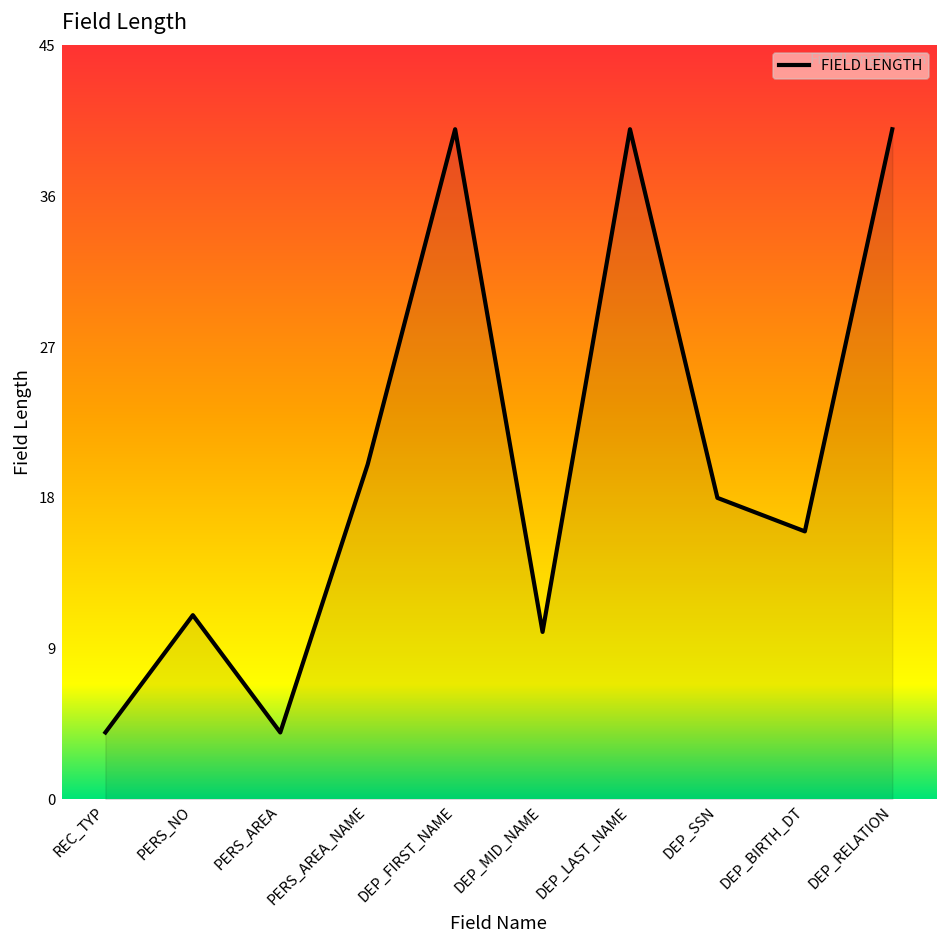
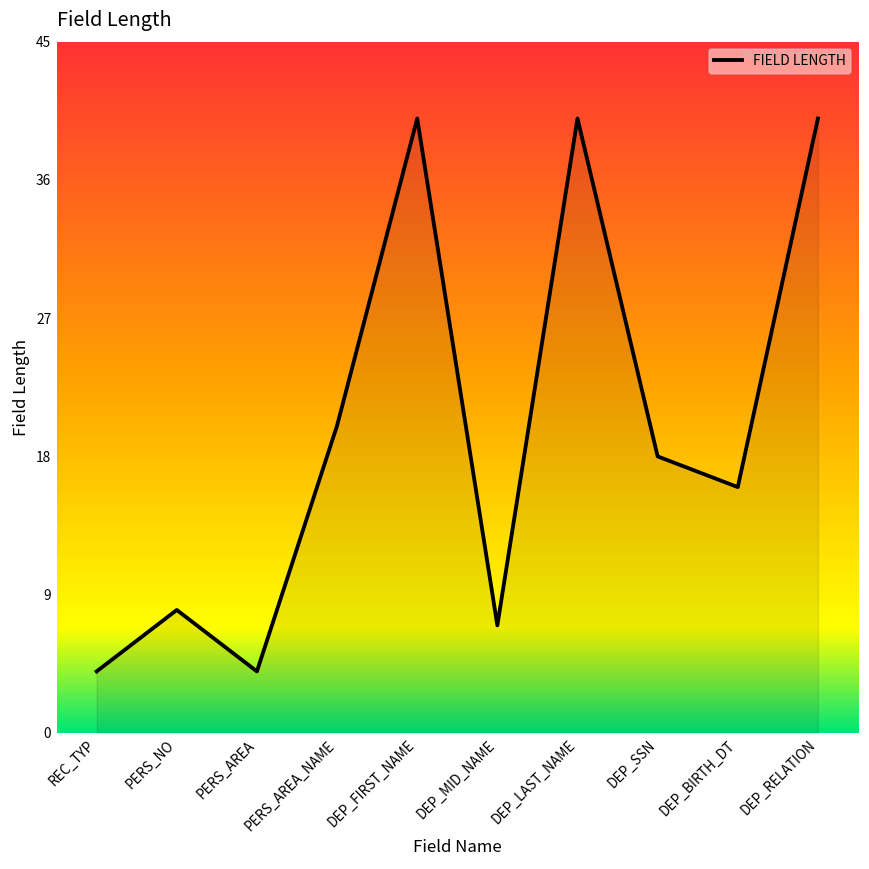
  {
    "REC_TYP": 4,
-   "PERS_NO": 11,
+   "PERS_NO": 8,
    "PERS_AREA": 4,
    "PERS_AREA_NAME": 20,
    "DEP_FIRST_NAME": 40,
-   "DEP_MID_NAME": 10,
+   "DEP_MID_NAME": 7,
    "DEP_LAST_NAME": 40,
    "DEP_SSN": 18,
    "DEP_BIRTH_DT": 16,
    "DEP_RELATION": 40
  }
